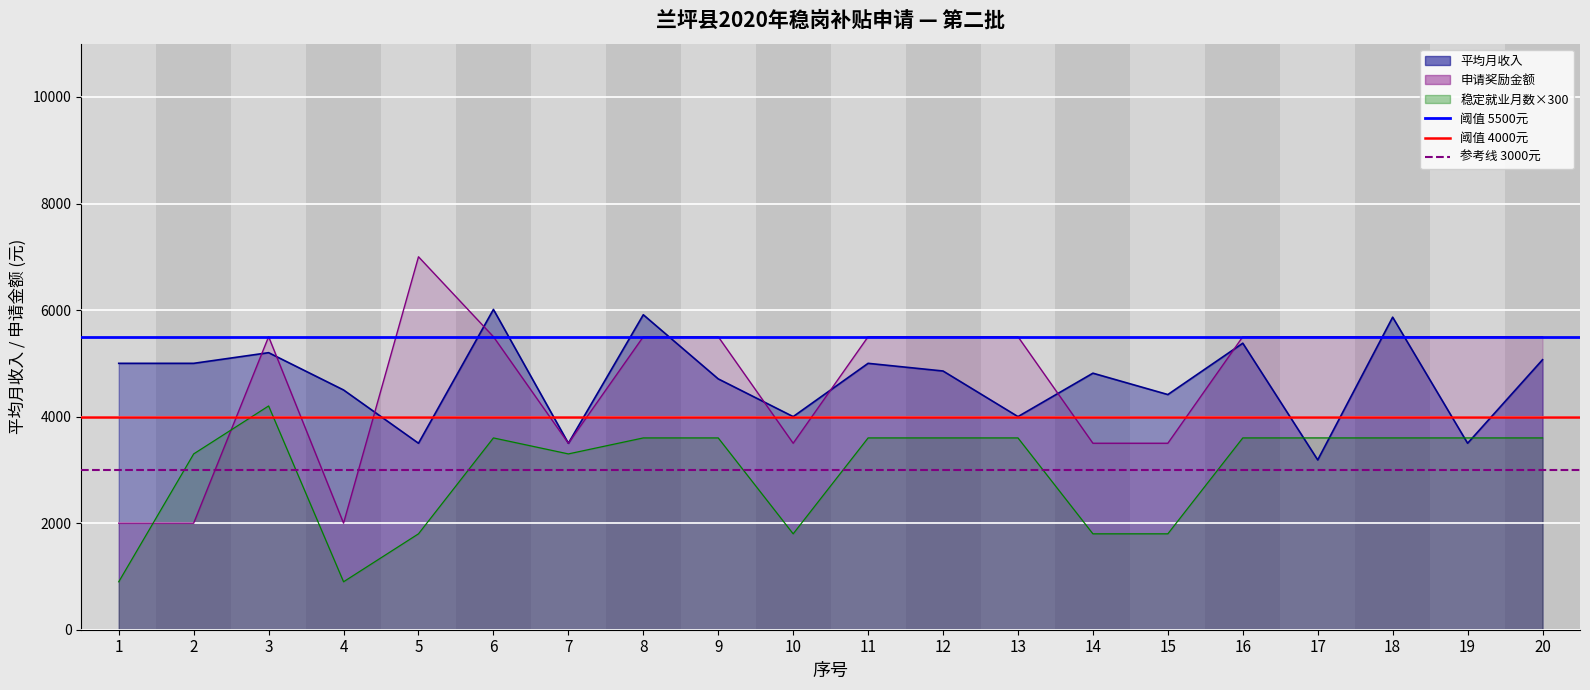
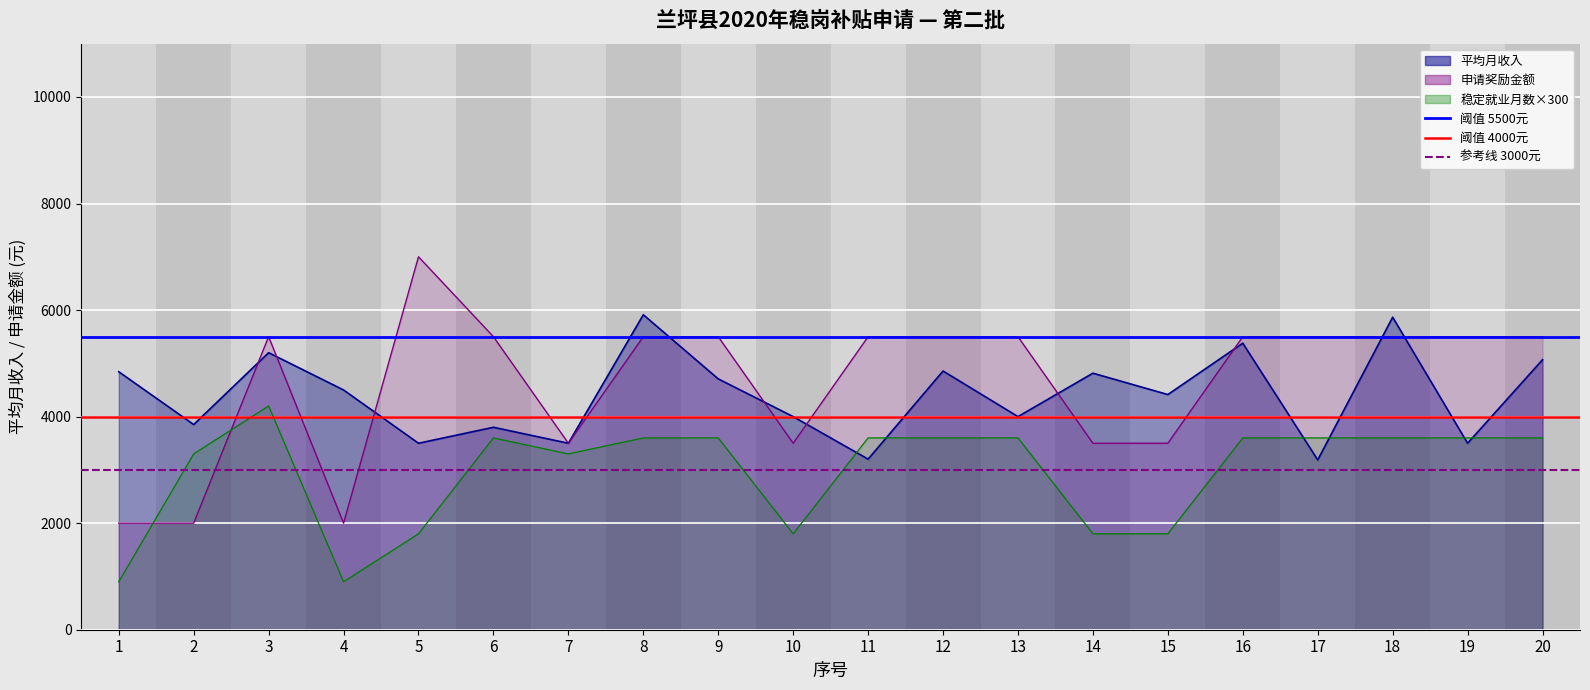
  {
    "平均月收入": {
-     "1": 5000,
-     "2": 5000,
+     "1": 4800,
+     "2": 3900,
      "3": 5200,
      "4": 4500,
      "5": 3500,
-     "6": 6000,
+     "6": 3800,
      "8": 5900,
      "9": 4700,
      "10": 4000,
-     "11": 5000,
+     "11": 3200,
      "12": 4900,
      "13": 4000,
      "14": 4800,
      "15": 4400,
      "16": 5400,
      "17": 3200,
      "18": 5900,
      "19": 3500,
      "20": 5100
    }
  }
